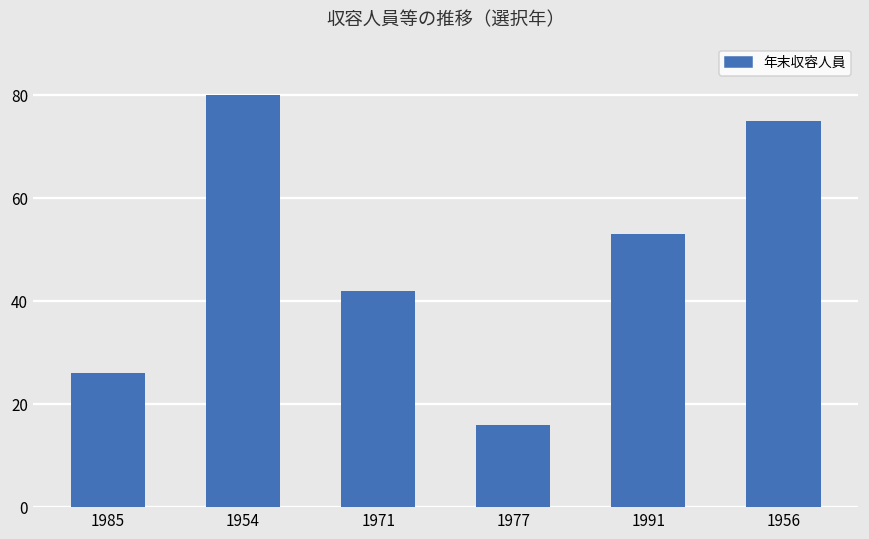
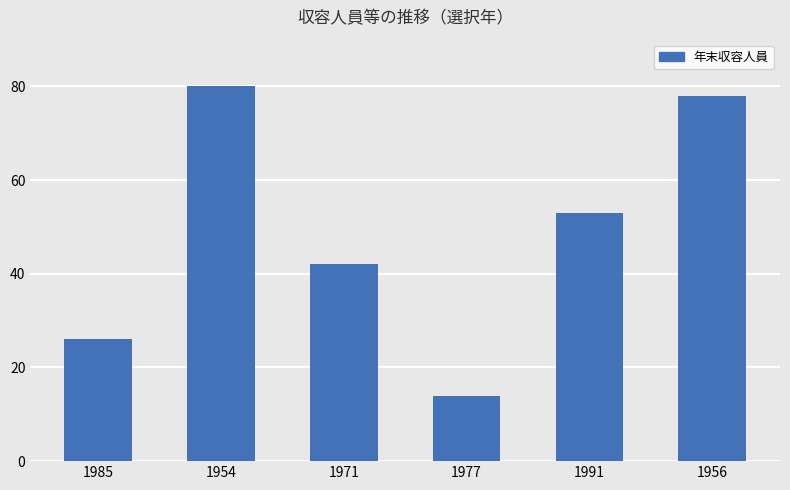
  {
    "1985": 26,
    "1954": 80,
    "1971": 42,
-   "1977": 16,
+   "1977": 14,
    "1991": 53,
-   "1956": 75
+   "1956": 78
  }
